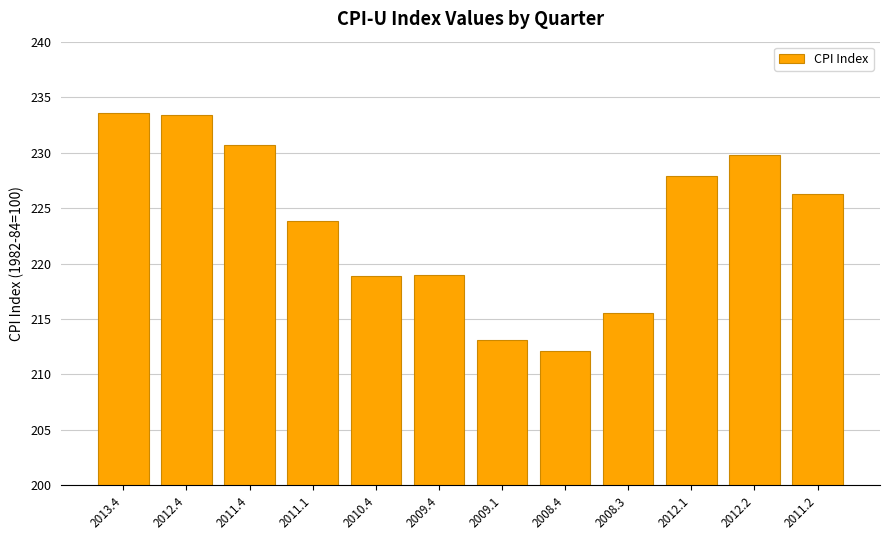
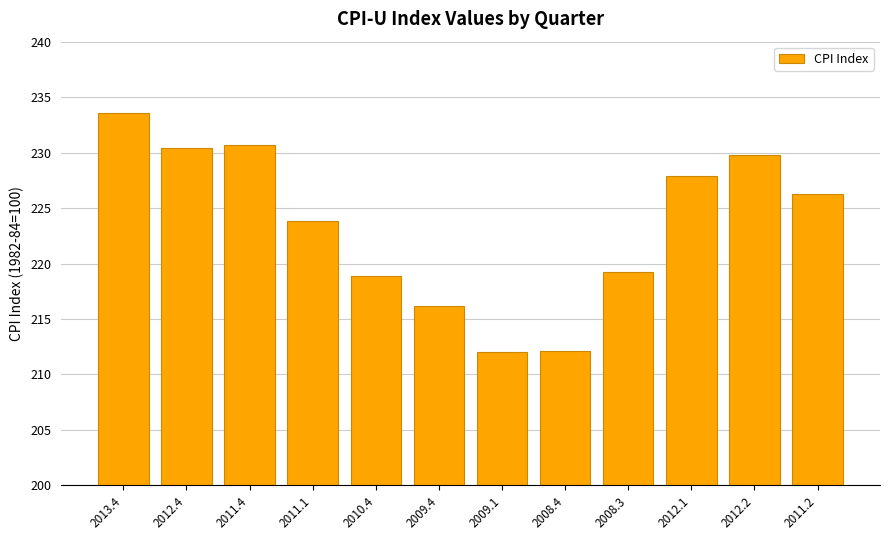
  {
    "2013.4": 233.5,
-   "2012.4": 233.4,
+   "2012.4": 230.4,
    "2011.4": 230.7,
    "2011.1": 223.9,
    "2010.4": 218.9,
-   "2009.4": 219.0,
-   "2009.1": 213.1,
+   "2009.4": 216.2,
+   "2009.1": 212.0,
    "2008.4": 212.1,
-   "2008.3": 215.6,
+   "2008.3": 219.3,
    "2012.1": 227.9,
    "2012.2": 229.8,
    "2011.2": 226.3
  }
